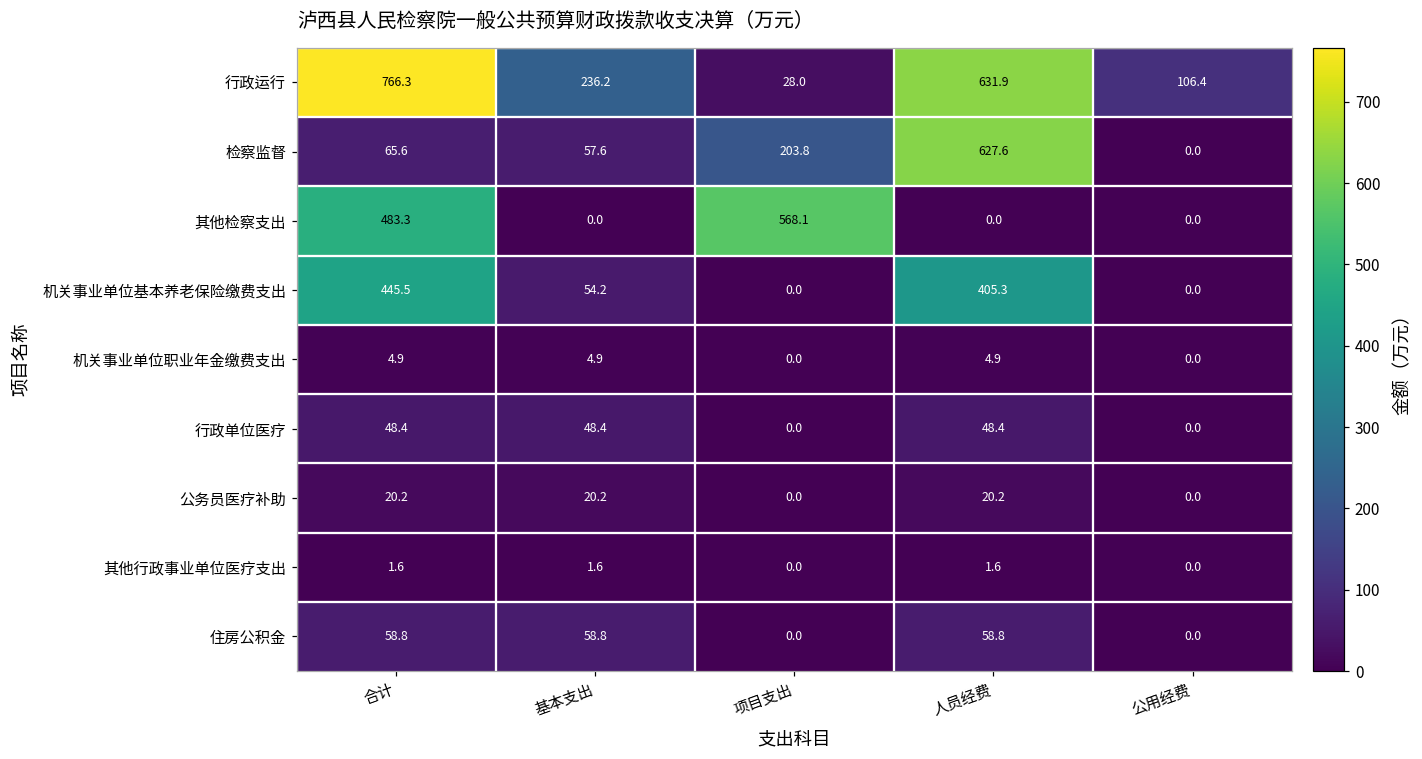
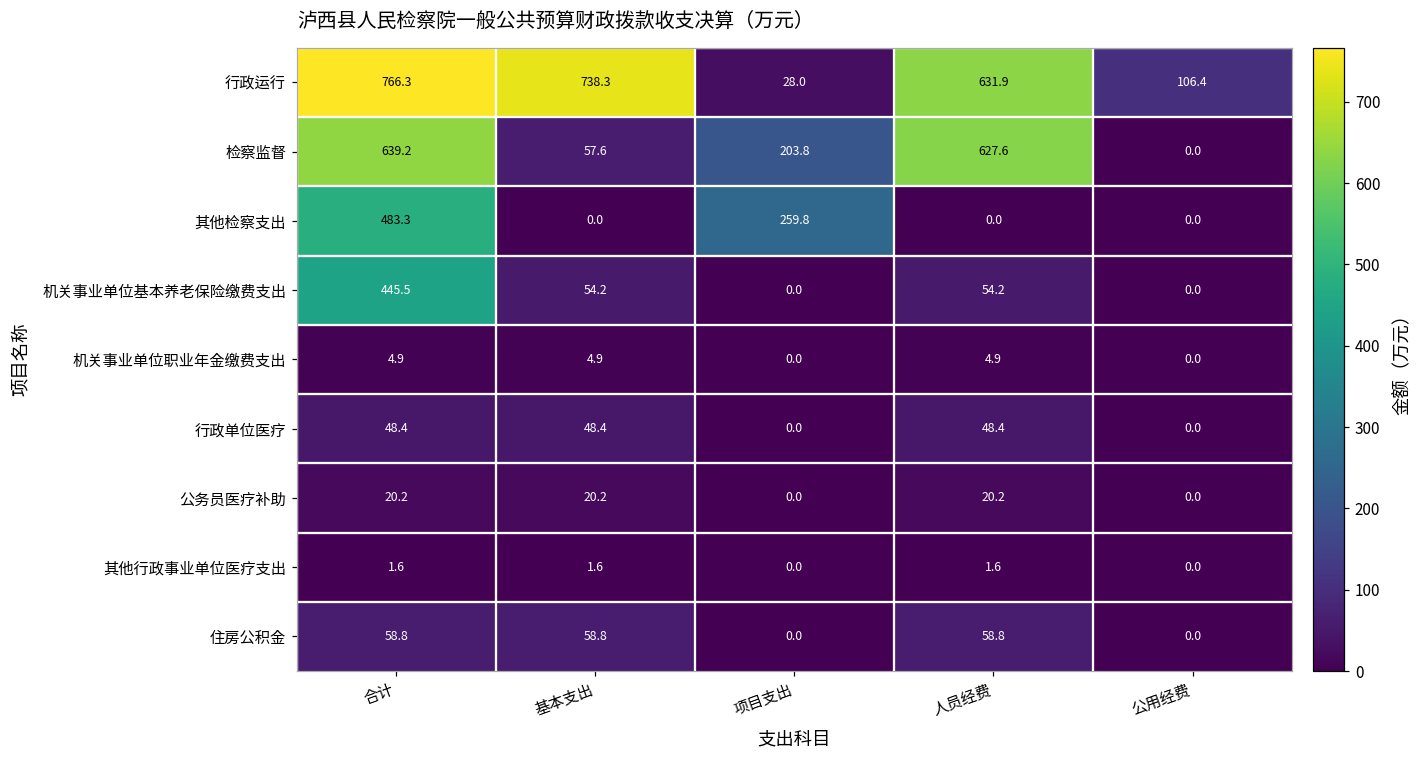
  {
    "行政运行": {
      "合计": 766.3,
-     "基本支出": 236.2,
+     "基本支出": 738.3,
      "项目支出": 28.0,
      "人员经费": 631.9,
      "公用经费": 106.4
    },
    "检察监督": {
-     "合计": 65.6,
+     "合计": 639.2,
      "基本支出": 57.6,
      "项目支出": 203.8,
      "人员经费": 627.6,
      "公用经费": 0.0
    },
    "其他检察支出": {
      "合计": 483.3,
      "基本支出": 0.0,
-     "项目支出": 568.1,
+     "项目支出": 259.8,
      "人员经费": 0.0,
      "公用经费": 0.0
    },
    "机关事业单位基本养老保险缴费支出": {
      "合计": 445.5,
      "基本支出": 54.2,
      "项目支出": 0.0,
-     "人员经费": 405.3,
+     "人员经费": 54.2,
      "公用经费": 0.0
    },
    "机关事业单位职业年金缴费支出": {
      "合计": 4.9,
      "基本支出": 4.9,
      "项目支出": 0.0,
      "人员经费": 4.9,
      "公用经费": 0.0
    },
    "行政单位医疗": {
      "合计": 48.4,
      "基本支出": 48.4,
      "项目支出": 0.0,
      "人员经费": 48.4,
      "公用经费": 0.0
    },
    "公务员医疗补助": {
      "合计": 20.2,
      "基本支出": 20.2,
      "项目支出": 0.0,
      "人员经费": 20.2,
      "公用经费": 0.0
    },
    "其他行政事业单位医疗支出": {
      "合计": 1.6,
      "基本支出": 1.6,
      "项目支出": 0.0,
      "人员经费": 1.6,
      "公用经费": 0.0
    },
    "住房公积金": {
      "合计": 58.8,
      "基本支出": 58.8,
      "项目支出": 0.0,
      "人员经费": 58.8,
      "公用经费": 0.0
    }
  }
